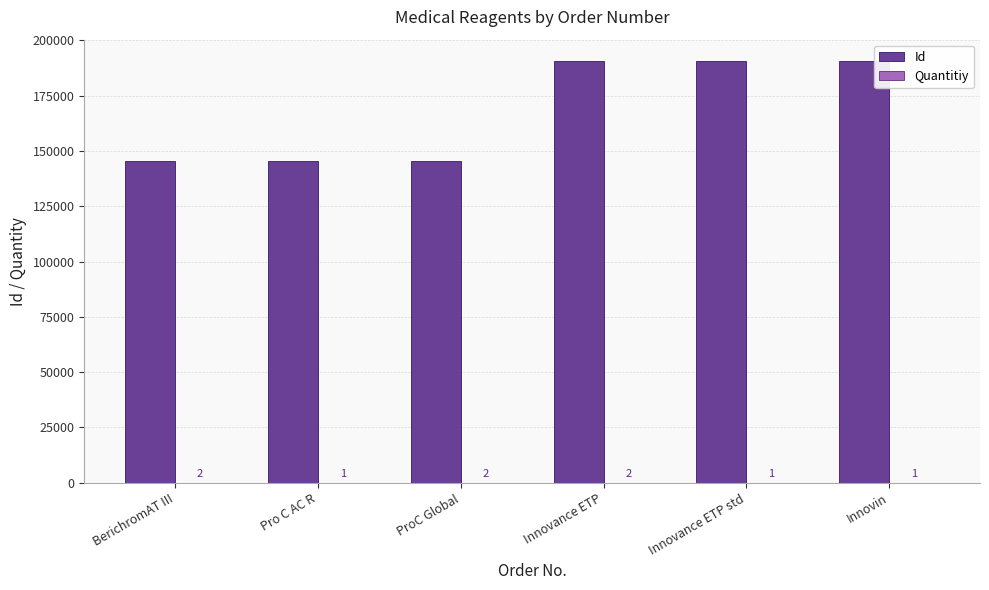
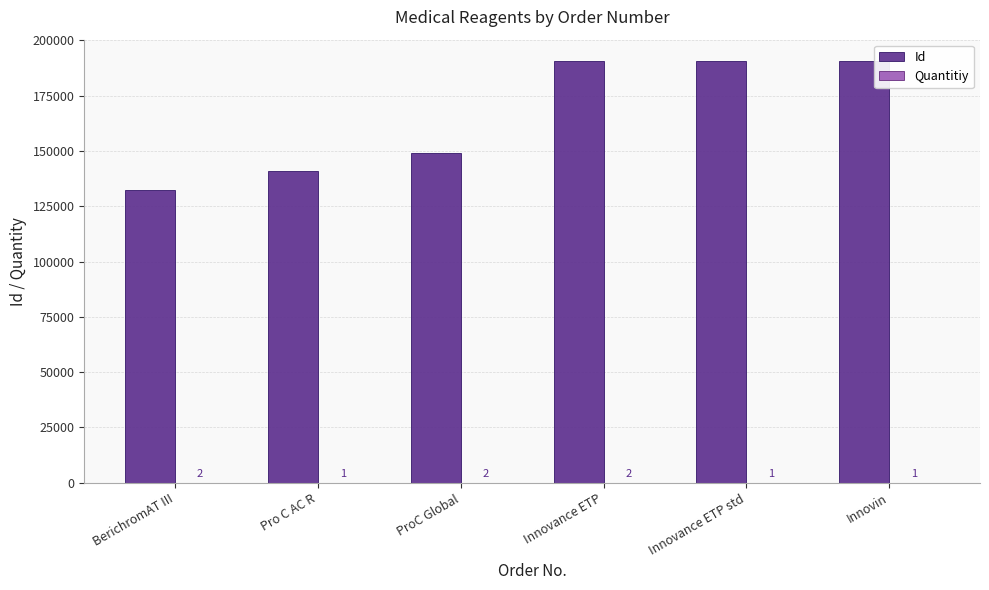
  {
    "Id": {
-     "BerichromAT III": 145000,
-     "Pro C AC R": 145000,
-     "ProC Global": 145000,
+     "BerichromAT III": 132000,
+     "Pro C AC R": 141000,
+     "ProC Global": 149000,
      "Innovance ETP": 191000,
      "Innovance ETP std": 191000,
      "Innovin": 191000
    },
    "Quantitiy": {
      "BerichromAT III": 2,
      "Pro C AC R": 1,
      "ProC Global": 2,
      "Innovance ETP": 2,
      "Innovance ETP std": 1,
      "Innovin": 1
    }
  }
